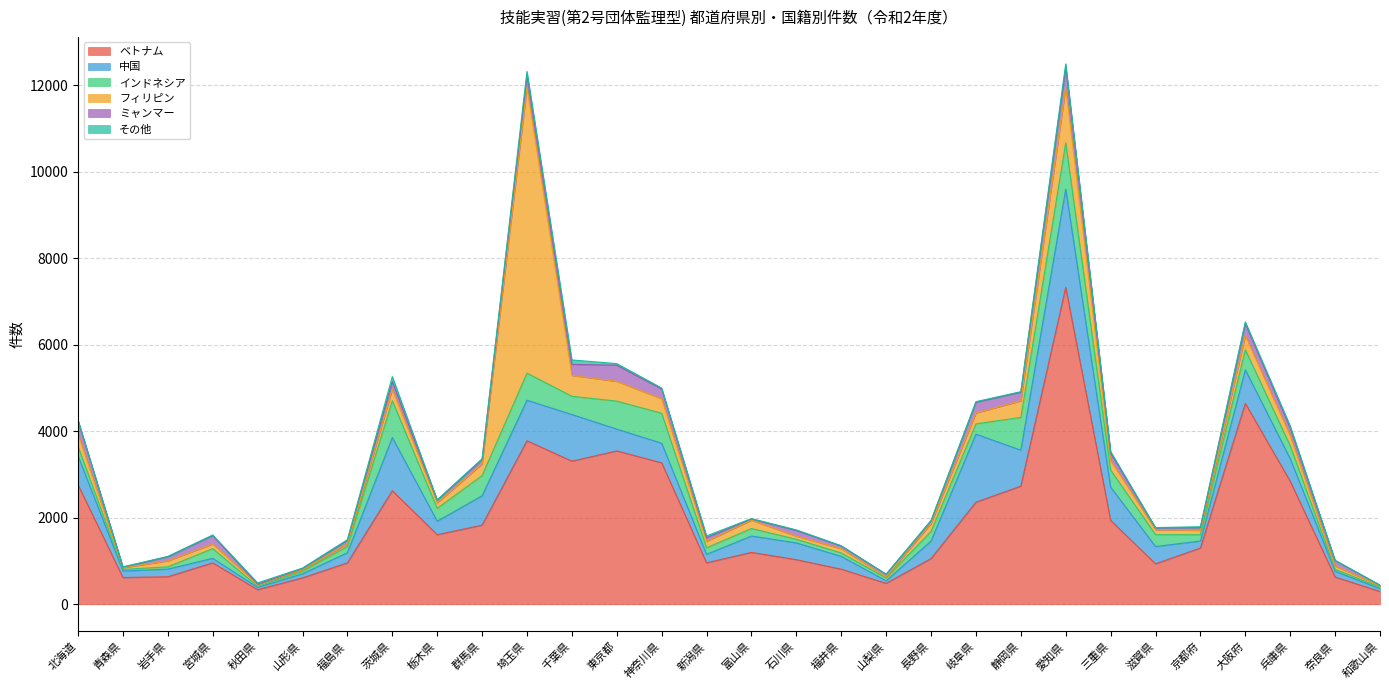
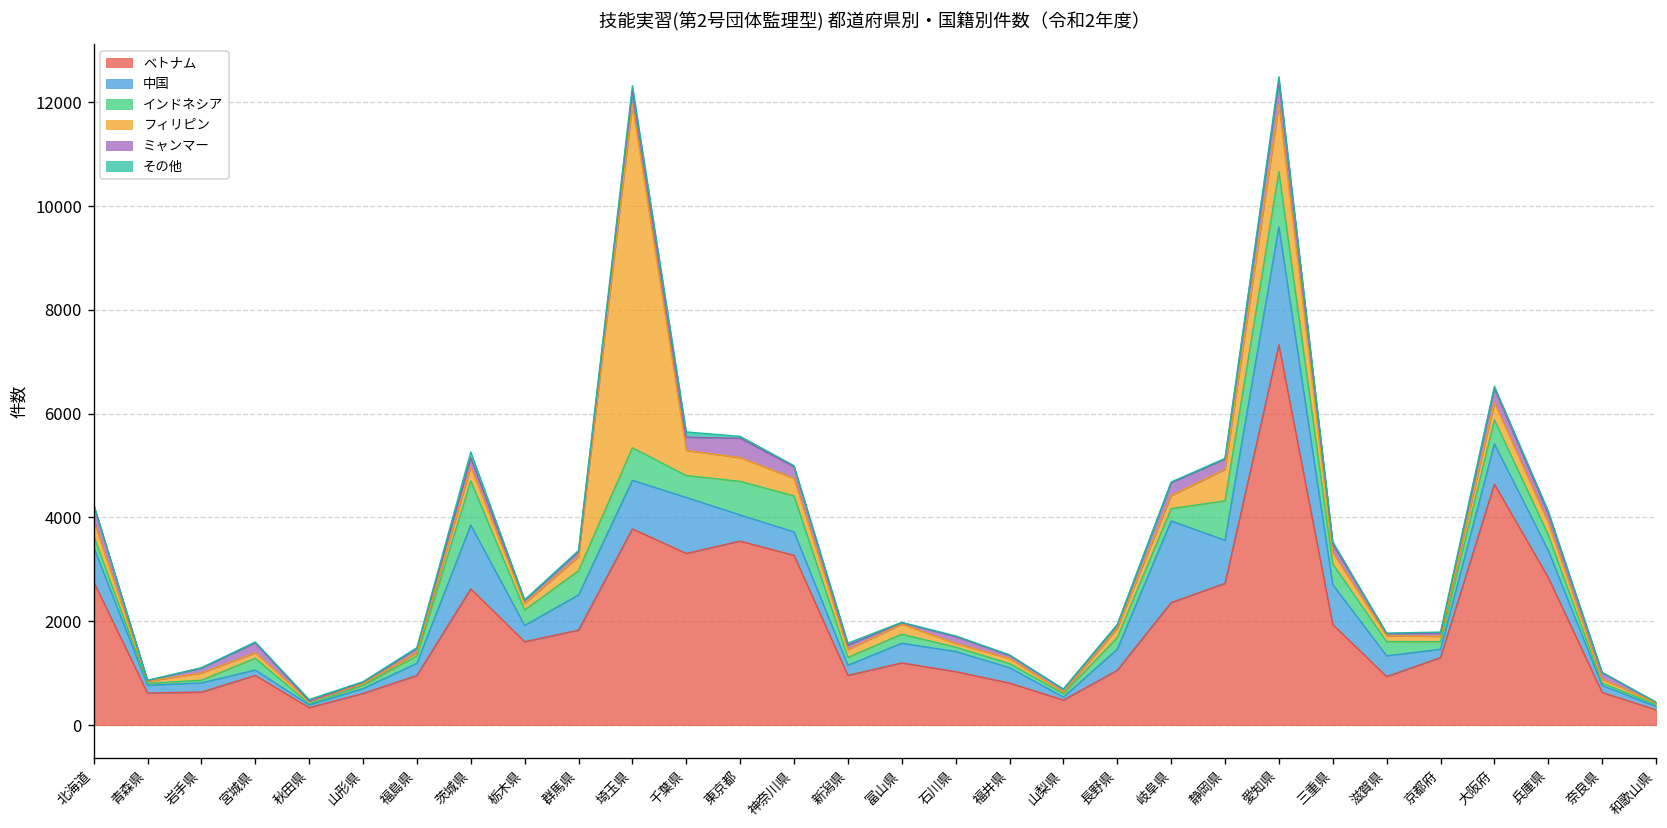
  {
    "ベトナム": {
      "北海道": 2800,
      "青森県": 600,
      "岩手県": 600,
      "宮城県": 1000,
      "山形県": 600,
      "福島県": 1000,
      "茨城県": 2600,
      "栃木県": 1600,
      "群馬県": 1800,
      "埼玉県": 3800,
      "千葉県": 3300,
      "東京都": 3500,
      "神奈川県": 3300,
      "新潟県": 1000,
      "富山県": 1200,
      "石川県": 1000,
      "福井県": 800,
      "山梨県": 500,
      "長野県": 1100,
      "岐阜県": 2400,
      "静岡県": 2700,
      "愛知県": 7300,
      "三重県": 1900,
      "滋賀県": 900,
      "京都府": 1300,
      "大阪府": 4600,
      "兵庫県": 2800,
      "奈良県": 600,
      "和歌山県": 300
    },
    "中国": {
      "北海道": 700,
      "宮城県": 100,
      "山形県": 100,
      "福島県": 200,
      "茨城県": 1200,
      "栃木県": 300,
      "群馬県": 700,
      "埼玉県": 900,
      "千葉県": 1100,
      "東京都": 500,
      "神奈川県": 500,
      "新潟県": 200,
      "富山県": 400,
      "石川県": 400,
      "福井県": 300,
      "山梨県": 100,
      "長野県": 400,
      "岐阜県": 1600,
      "静岡県": 800,
      "愛知県": 2300,
      "三重県": 800,
      "滋賀県": 400,
      "京都府": 200,
      "大阪府": 800,
      "兵庫県": 500
    },
    "フィリピン": {
      "北海道": 300,
      "岩手県": 100,
      "宮城県": 100,
      "福島県": 100,
      "茨城県": 300,
      "栃木県": 100,
      "群馬県": 300,
      "埼玉県": 6600,
      "千葉県": 500,
      "東京都": 500,
      "神奈川県": 300,
      "新潟県": 200,
      "石川県": 100,
      "福井県": 100,
      "長野県": 200,
      "岐阜県": 300,
-     "静岡県": 400,
+     "静岡県": 600,
      "愛知県": 1300,
      "三重県": 200,
      "京都府": 100,
      "大阪府": 300,
      "兵庫県": 200,
      "奈良県": 100
    },
    "ミャンマー": {
      "茨城県": 200,
      "埼玉県": 300,
      "千葉県": 300,
      "愛知県": 500
    }
  }
